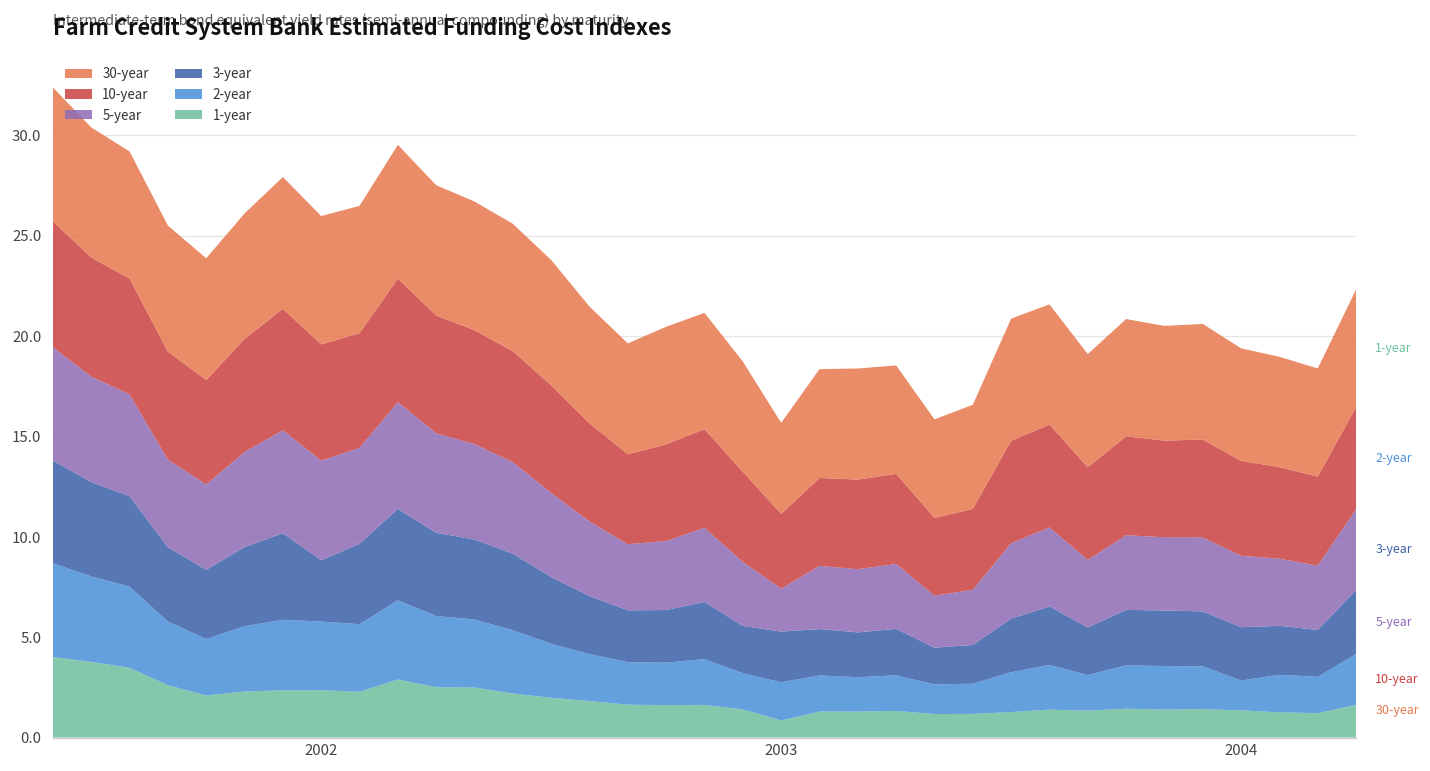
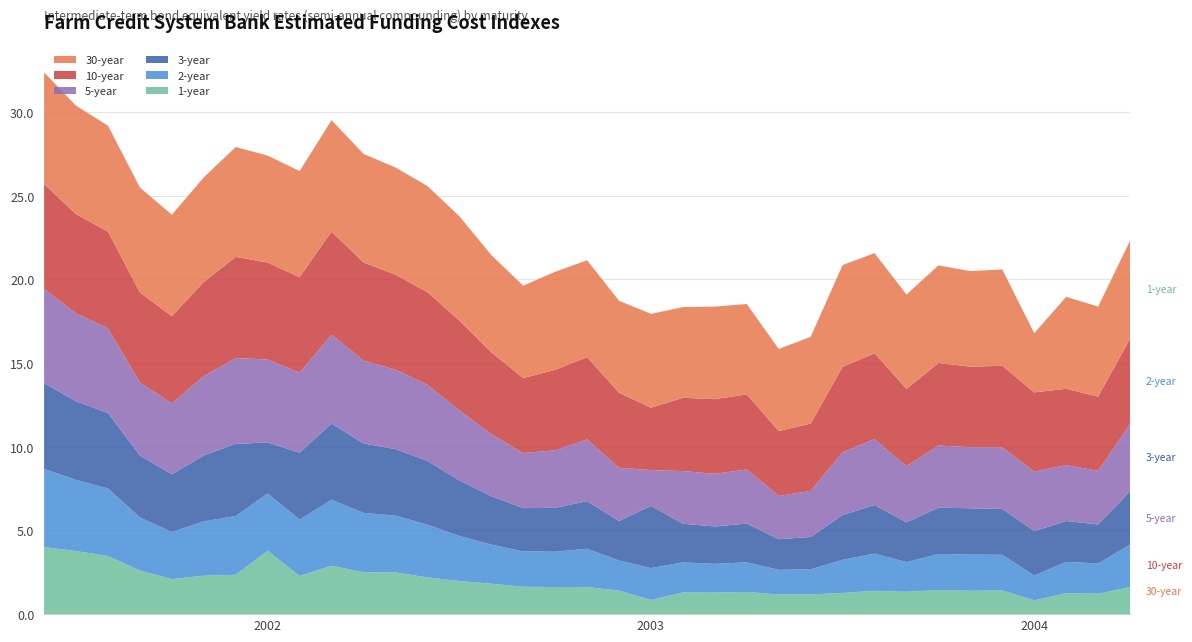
  {
    "1-year": {
-     "2002": 2.4,
+     "2002": 3.8,
      "2003": 0.8,
-     "2004": 1.4
+     "2004": 0.8
    },
    "2-year": {
      "2002": 3.4,
      "2003": 1.9,
      "2004": 1.5
    },
    "3-year": {
      "2002": 3.0,
-     "2003": 2.5,
+     "2003": 3.7,
      "2004": 2.7
    },
    "5-year": {
      "2002": 5.0,
      "2003": 2.1,
      "2004": 3.6
    },
    "10-year": {
      "2002": 5.8,
      "2003": 3.7,
      "2004": 4.7
    },
    "30-year": {
      "2002": 6.4,
-     "2003": 4.5,
-     "2004": 5.6
+     "2003": 5.6,
+     "2004": 3.5
    }
  }
